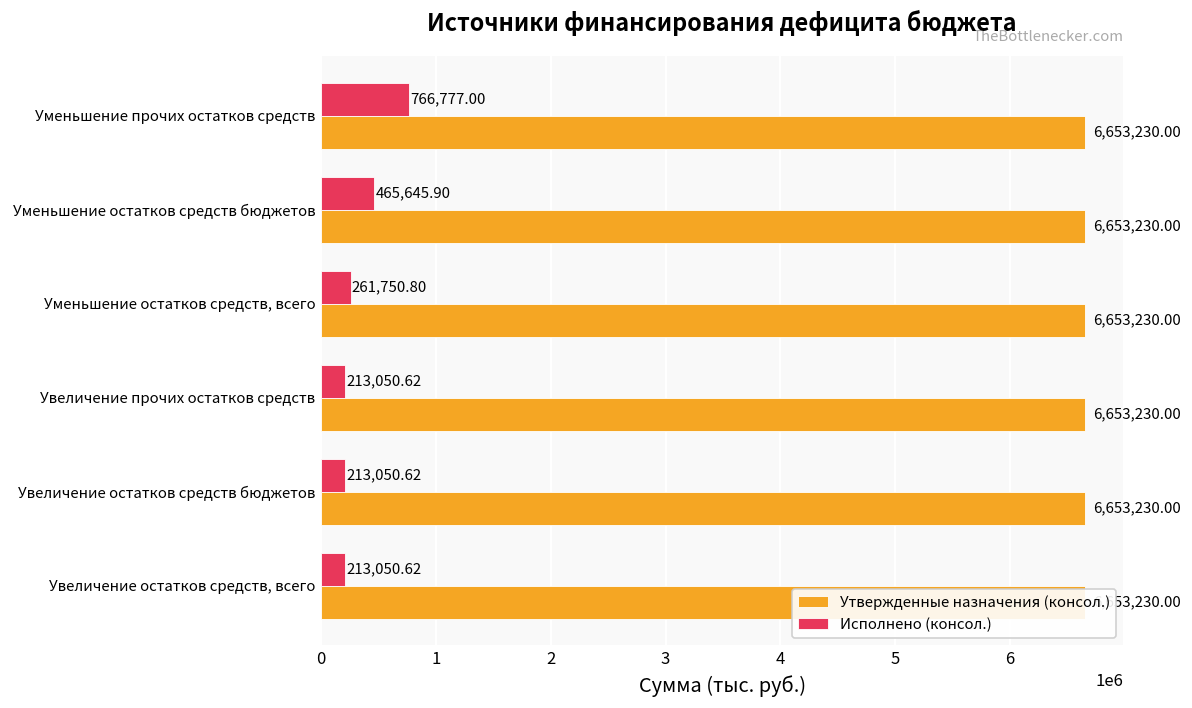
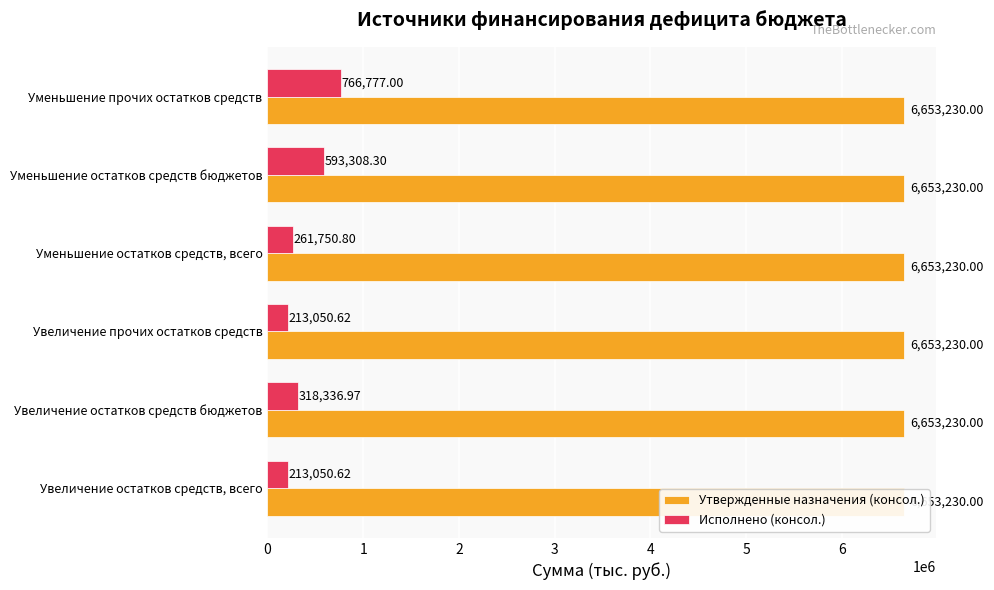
  {
    "Утвержденные назначения (консол.)": {
      "Уменьшение прочих остатков средств": "6,653,230.00",
      "Уменьшение остатков средств бюджетов": "6,653,230.00",
      "Уменьшение остатков средств, всего": "6,653,230.00",
      "Увеличение прочих остатков средств": "6,653,230.00",
      "Увеличение остатков средств бюджетов": "6,653,230.00"
    },
    "Исполнено (консол.)": {
      "Уменьшение прочих остатков средств": "766,777.00",
-     "Уменьшение остатков средств бюджетов": "465,645.90",
+     "Уменьшение остатков средств бюджетов": "593,308.30",
      "Уменьшение остатков средств, всего": "261,750.80",
      "Увеличение прочих остатков средств": "213,050.62",
-     "Увеличение остатков средств бюджетов": "213,050.62",
+     "Увеличение остатков средств бюджетов": "318,336.97",
      "Увеличение остатков средств, всего": "213,050.62"
    }
  }
